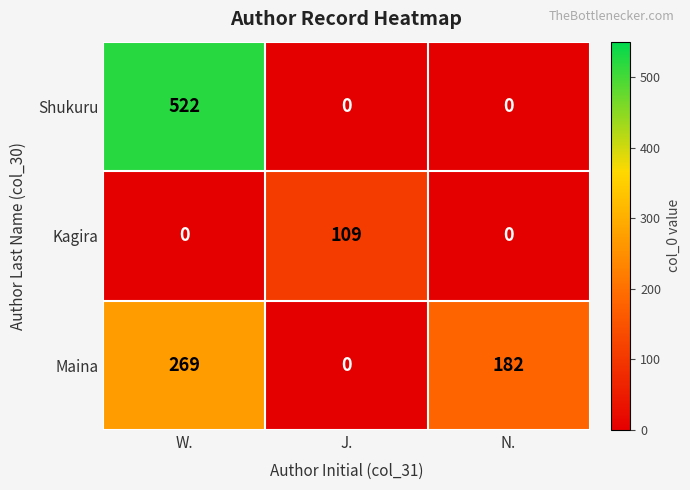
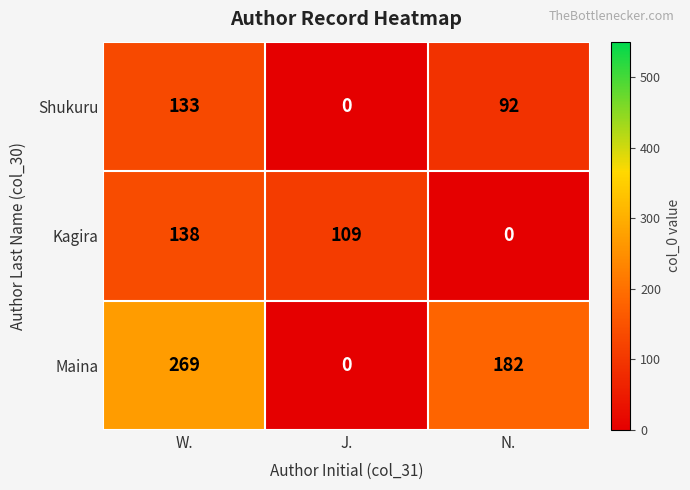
  {
    "Shukuru": {
-     "W.": 522,
+     "W.": 133,
      "J.": 0,
-     "N.": 0
+     "N.": 92
    },
    "Kagira": {
-     "W.": 0,
+     "W.": 138,
      "J.": 109,
      "N.": 0
    },
    "Maina": {
      "W.": 269,
      "J.": 0,
      "N.": 182
    }
  }
